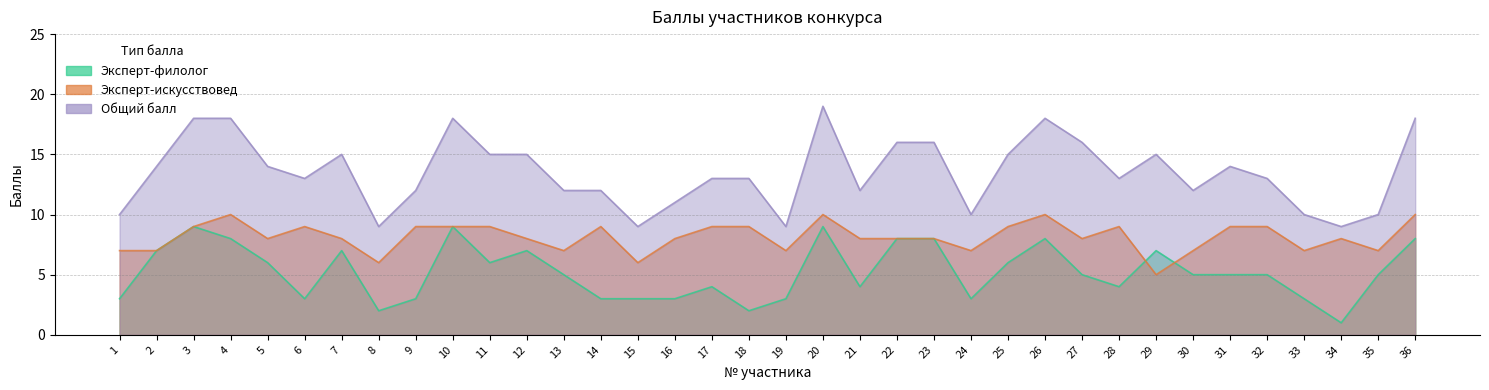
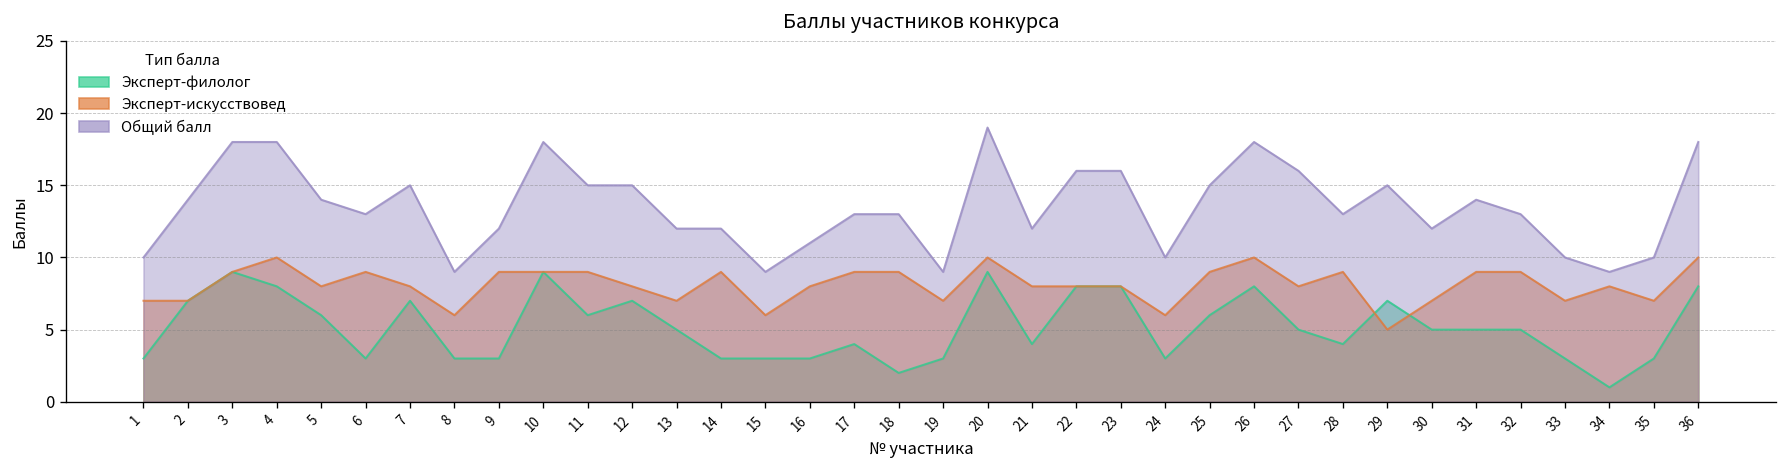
  {
    "Эксперт-филолог": {
      "1": 3,
      "4": 8,
      "5": 6,
      "6": 3,
      "7": 7,
-     "8": 2,
+     "8": 3,
      "9": 3,
      "11": 6,
      "12": 7,
      "13": 5,
      "14": 3,
      "15": 3,
      "16": 3,
      "17": 4,
      "18": 2,
      "19": 3,
      "20": 9,
      "21": 4,
      "24": 3,
      "25": 6,
      "26": 8,
      "27": 5,
      "28": 4,
      "29": 7,
      "30": 5,
      "31": 5,
      "32": 5,
      "33": 3,
      "34": 1,
-     "35": 5,
+     "35": 3,
      "36": 8
    },
    "Эксперт-искусствовед": {
      "1": 7,
      "4": 10,
      "5": 8,
      "6": 9,
      "7": 8,
      "8": 6,
      "9": 9,
      "11": 9,
      "12": 8,
      "13": 7,
      "14": 9,
      "15": 6,
      "16": 8,
      "17": 9,
      "18": 9,
      "19": 7,
      "20": 10,
      "21": 8,
-     "24": 7,
+     "24": 6,
      "25": 9,
      "26": 10,
      "27": 8,
      "28": 9,
      "29": 5,
      "30": 7,
      "31": 9,
      "32": 9,
      "33": 7,
      "34": 8,
      "35": 7,
      "36": 10
    },
    "Общий балл": {
      "1": 10,
      "2": 14,
      "3": 18,
      "4": 18,
      "5": 14,
      "6": 13,
      "7": 15,
      "8": 9,
      "9": 12,
      "10": 18,
      "11": 15,
      "12": 15,
      "13": 12,
      "14": 12,
      "15": 9,
      "16": 11,
      "17": 13,
      "18": 13,
      "19": 9,
      "20": 19,
      "21": 12,
      "22": 16,
      "23": 16,
      "24": 10,
      "25": 15,
      "26": 18,
      "27": 16,
      "28": 13,
      "29": 15,
      "30": 12,
      "31": 14,
      "32": 13,
      "33": 10,
      "34": 9,
      "35": 10,
      "36": 18
    }
  }
